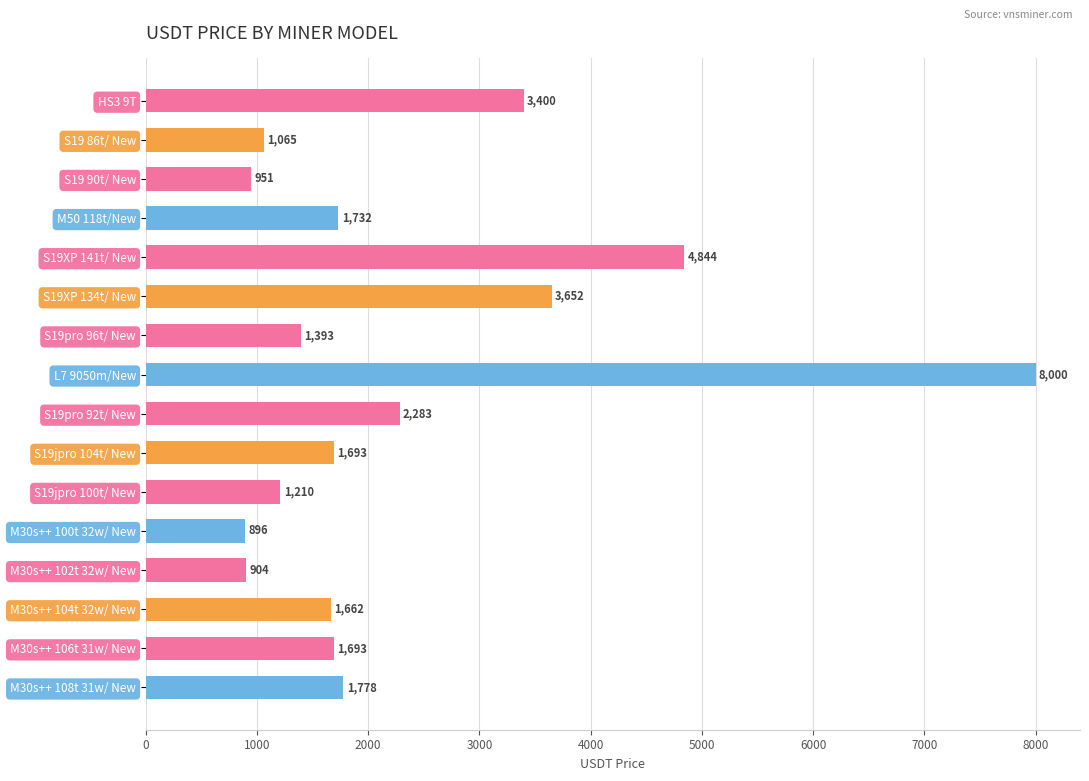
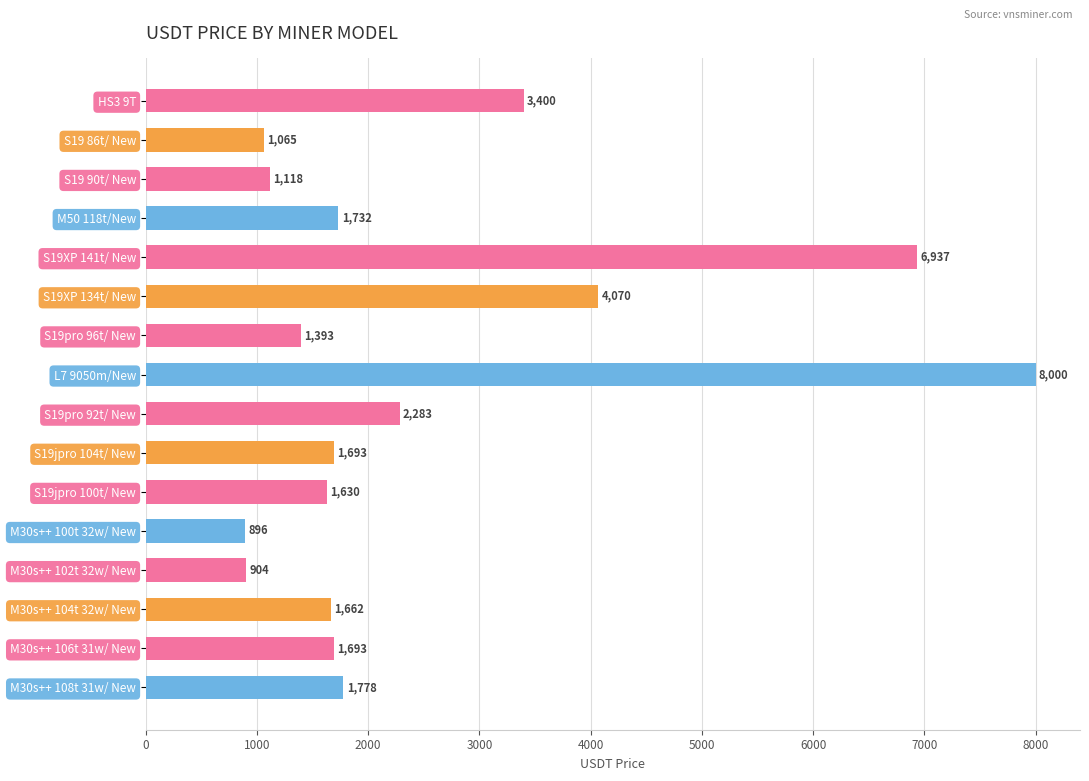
  {
    "HS3 9T": "3,400",
    "S19 86t/ New": "1,065",
-   "S19 90t/ New": "951",
+   "S19 90t/ New": "1,118",
    "M50 118t/New": "1,732",
-   "S19XP 141t/ New": "4,844",
-   "S19XP 134t/ New": "3,652",
+   "S19XP 141t/ New": "6,937",
+   "S19XP 134t/ New": "4,070",
    "S19pro 96t/ New": "1,393",
    "L7 9050m/New": "8,000",
    "S19pro 92t/ New": "2,283",
    "S19jpro 104t/ New": "1,693",
-   "S19jpro 100t/ New": "1,210",
+   "S19jpro 100t/ New": "1,630",
    "M30s++ 100t 32w/ New": "896",
    "M30s++ 102t 32w/ New": "904",
    "M30s++ 104t 32w/ New": "1,662",
    "M30s++ 106t 31w/ New": "1,693",
    "M30s++ 108t 31w/ New": "1,778"
  }
